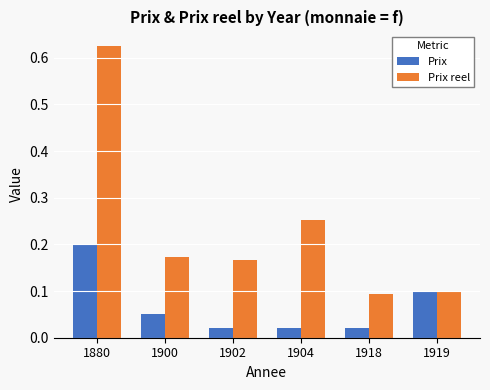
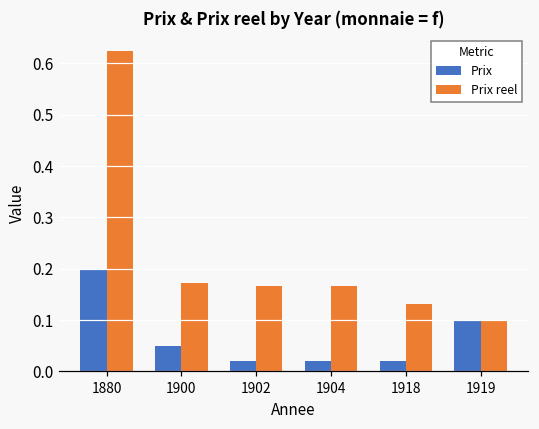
  {
    "Prix": {
      "1880": 0.20,
      "1900": 0.05,
      "1902": 0.02,
      "1904": 0.02,
      "1918": 0.02,
      "1919": 0.10
    },
    "Prix reel": {
      "1880": 0.63,
      "1900": 0.17,
      "1902": 0.17,
-     "1904": 0.25,
-     "1918": 0.09,
+     "1904": 0.17,
+     "1918": 0.13,
      "1919": 0.10
    }
  }
